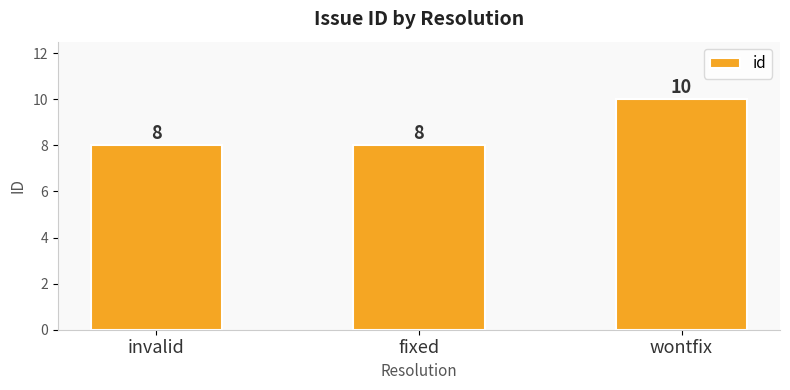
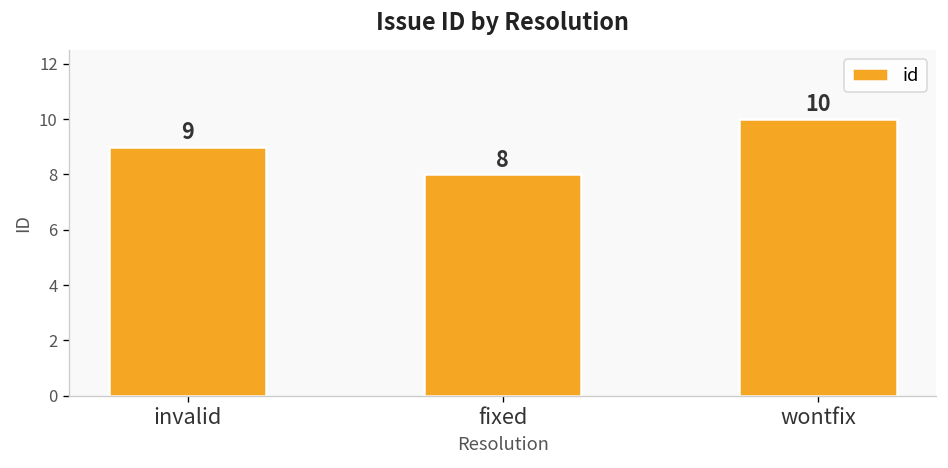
  {
-   "invalid": 8,
+   "invalid": 9,
    "fixed": 8,
    "wontfix": 10
  }
